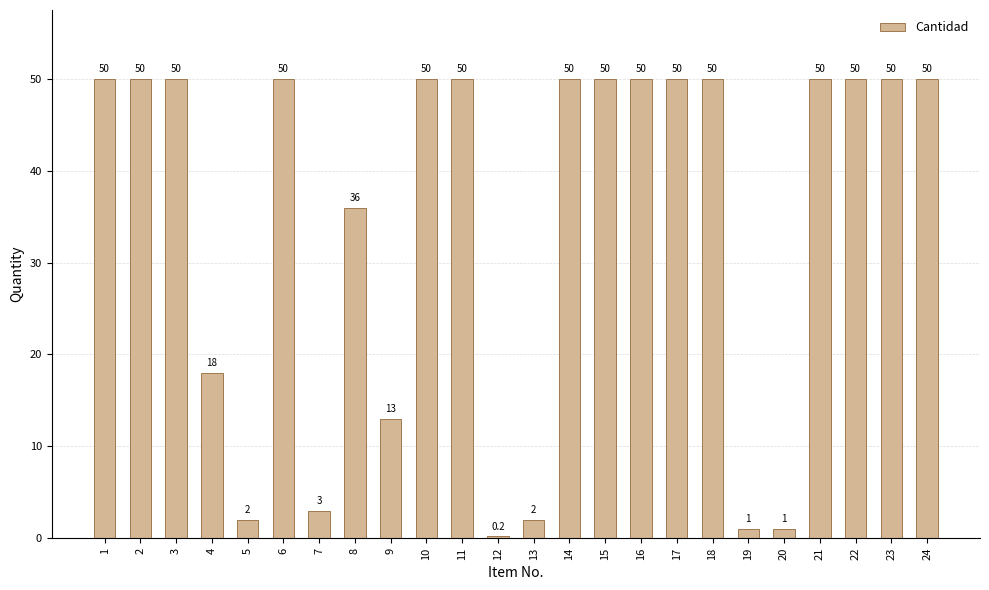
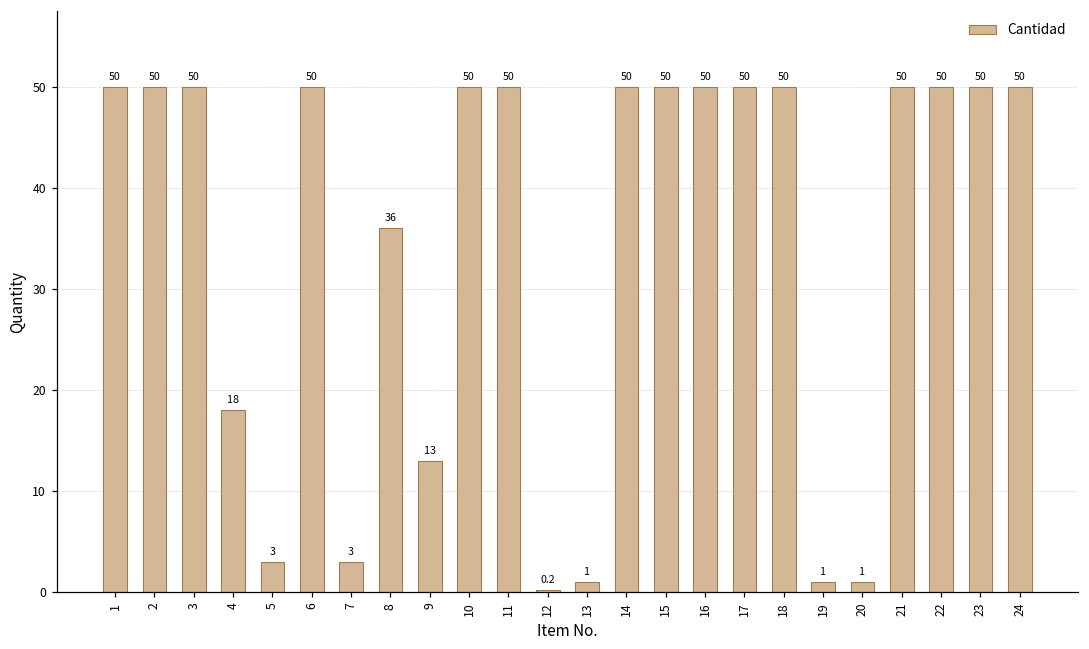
  {
    "1": 50,
    "2": 50,
    "3": 50,
    "4": 18,
-   "5": 2,
+   "5": 3,
    "6": 50,
    "7": 3,
    "8": 36,
    "9": 13,
    "10": 50,
    "11": 50,
    "12": 0.2,
-   "13": 2,
+   "13": 1,
    "14": 50,
    "15": 50,
    "16": 50,
    "17": 50,
    "18": 50,
    "19": 1,
    "20": 1,
    "21": 50,
    "22": 50,
    "23": 50,
    "24": 50
  }
